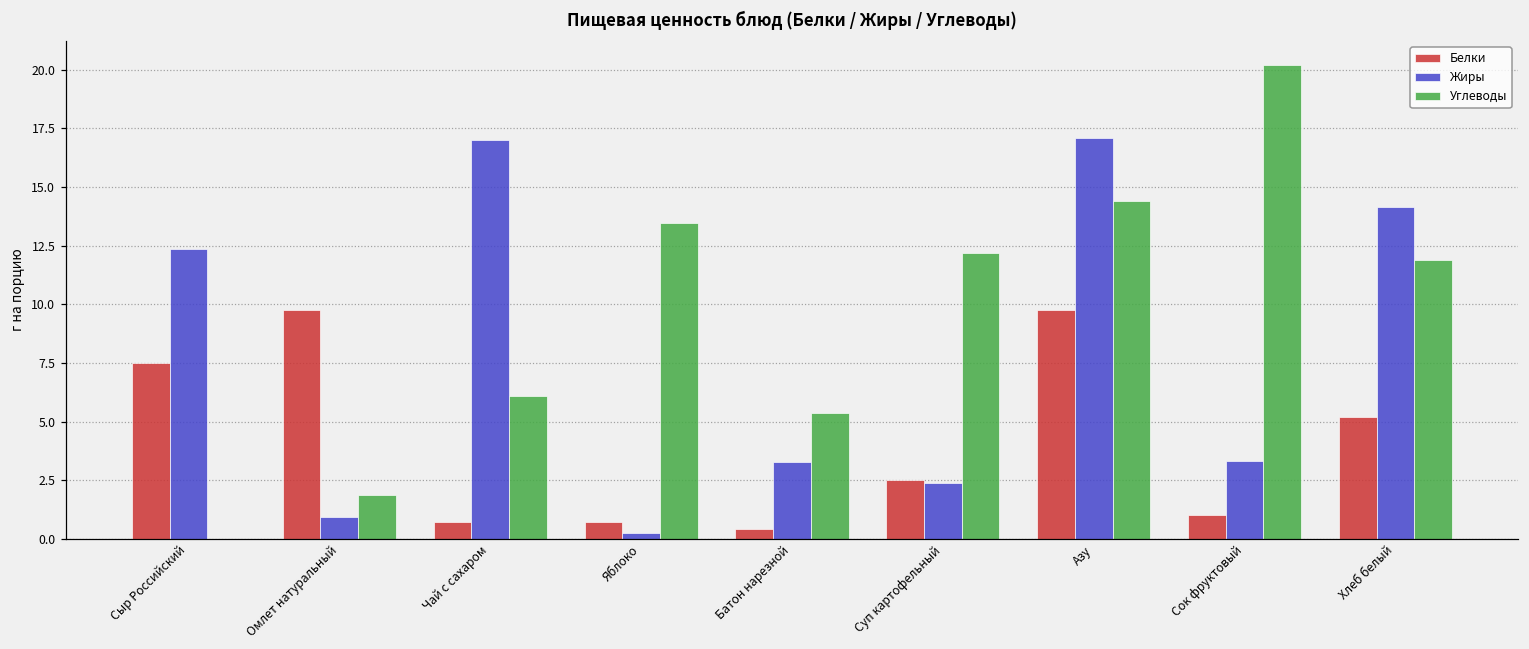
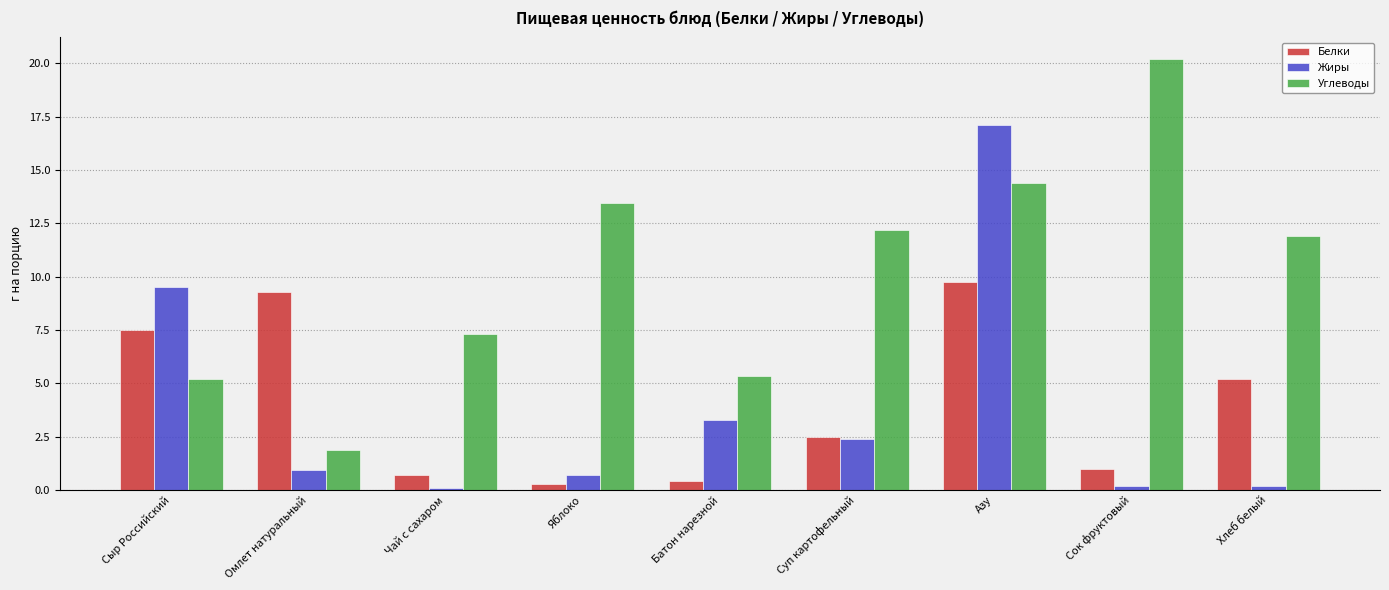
  {
    "Белки": {
      "Сыр Российский": 7.5,
-     "Омлет натуральный": 9.8,
+     "Омлет натуральный": 9.3,
      "Чай с сахаром": 0.7,
-     "Яблоко": 0.7,
+     "Яблоко": 0.3,
      "Батон нарезной": 0.4,
      "Суп картофельный": 2.5,
      "Азу": 9.8,
      "Сок фруктовый": 1.0,
      "Хлеб белый": 5.2
    },
    "Жиры": {
-     "Сыр Российский": 12.3,
+     "Сыр Российский": 9.5,
      "Омлет натуральный": 0.9,
-     "Чай с сахаром": 17.0,
-     "Яблоко": 0.3,
+     "Чай с сахаром": 0.1,
+     "Яблоко": 0.7,
      "Батон нарезной": 3.3,
      "Суп картофельный": 2.4,
      "Азу": 17.1,
-     "Сок фруктовый": 3.3,
-     "Хлеб белый": 14.2
+     "Сок фруктовый": 0.2,
+     "Хлеб белый": 0.2
    },
    "Углеводы": {
-     "Сыр Российский": 0.0,
+     "Сыр Российский": 5.2,
      "Омлет натуральный": 1.8,
-     "Чай с сахаром": 6.1,
+     "Чай с сахаром": 7.3,
      "Яблоко": 13.4,
      "Батон нарезной": 5.4,
      "Суп картофельный": 12.2,
      "Азу": 14.4,
      "Сок фруктовый": 20.2,
      "Хлеб белый": 11.9
    }
  }
